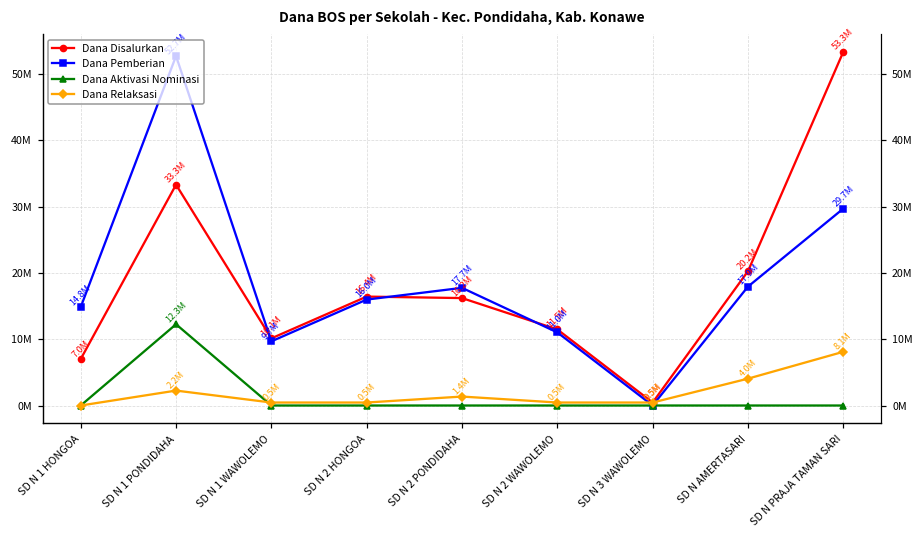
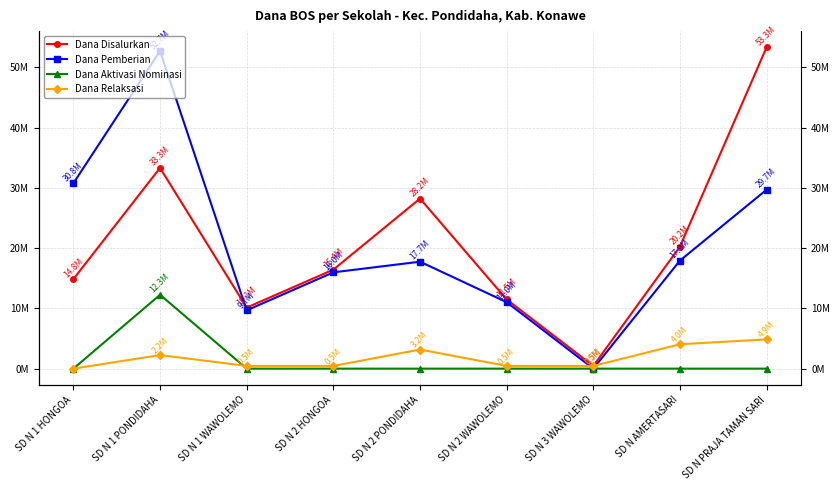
  {
    "Dana Disalurkan": {
-     "SD N 1 HONGOA": "7.0M",
+     "SD N 1 HONGOA": "14.8M",
      "SD N 1 PONDIDAHA": "33.3M",
-     "SD N 2 PONDIDAHA": "16.2M",
+     "SD N 2 PONDIDAHA": "28.2M",
      "SD N PRAJA TAMAN SARI": "53.3M"
    },
    "Dana Pemberian": {
-     "SD N 1 HONGOA": "14.8M",
+     "SD N 1 HONGOA": "30.8M",
      "SD N PRAJA TAMAN SARI": "29.7M"
    },
    "Dana Aktivasi Nominasi": {
      "SD N 1 PONDIDAHA": "12.3M"
    },
    "Dana Relaksasi": {
      "SD N 1 PONDIDAHA": "2.2M",
      "SD N 1 WAWOLEMO": "0.5M",
      "SD N 2 HONGOA": "0.5M",
-     "SD N 2 PONDIDAHA": "1.4M",
+     "SD N 2 PONDIDAHA": "3.2M",
      "SD N 2 WAWOLEMO": "0.5M",
      "SD N AMERTASARI": "4.0M",
-     "SD N PRAJA TAMAN SARI": "8.1M"
+     "SD N PRAJA TAMAN SARI": "4.9M"
    }
  }
